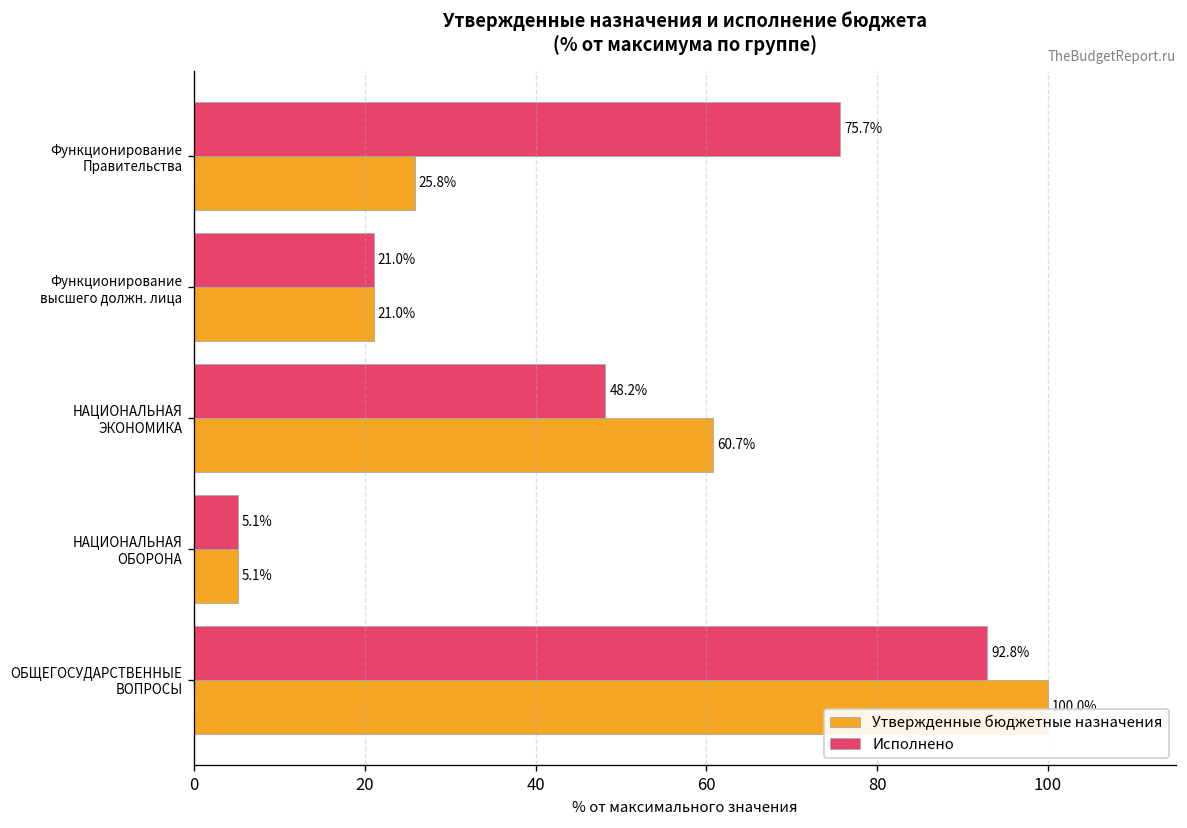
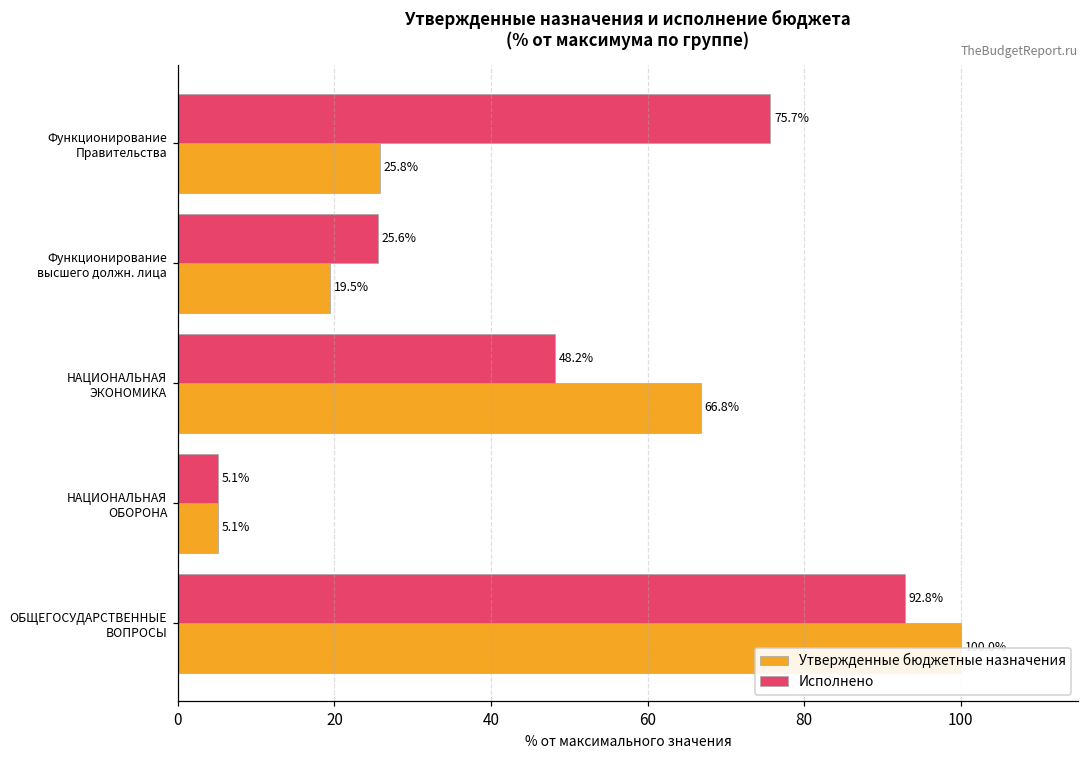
  {
    "Утвержденные бюджетные назначения": {
      "Функционирование Правительства": "25.8%",
-     "Функционирование высшего должн. лица": "21.0%",
-     "НАЦИОНАЛЬНАЯ ЭКОНОМИКА": "60.7%",
+     "Функционирование высшего должн. лица": "19.5%",
+     "НАЦИОНАЛЬНАЯ ЭКОНОМИКА": "66.8%",
      "НАЦИОНАЛЬНАЯ ОБОРОНА": "5.1%"
    },
    "Исполнено": {
      "Функционирование Правительства": "75.7%",
-     "Функционирование высшего должн. лица": "21.0%",
+     "Функционирование высшего должн. лица": "25.6%",
      "НАЦИОНАЛЬНАЯ ЭКОНОМИКА": "48.2%",
      "НАЦИОНАЛЬНАЯ ОБОРОНА": "5.1%",
      "ОБЩЕГОСУДАРСТВЕННЫЕ ВОПРОСЫ": "92.8%"
    }
  }
